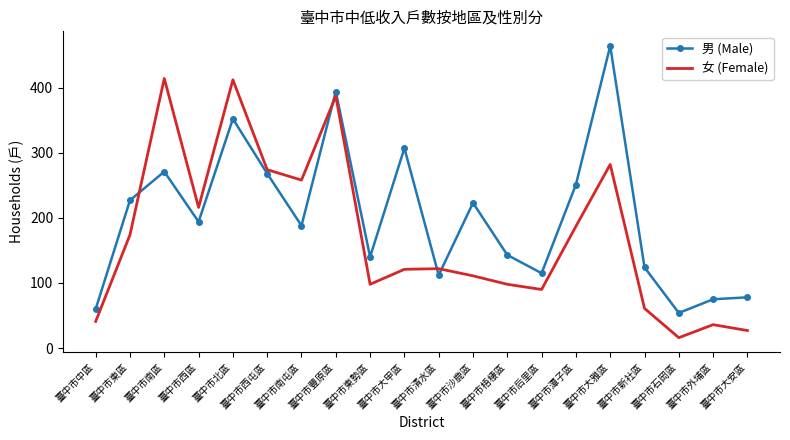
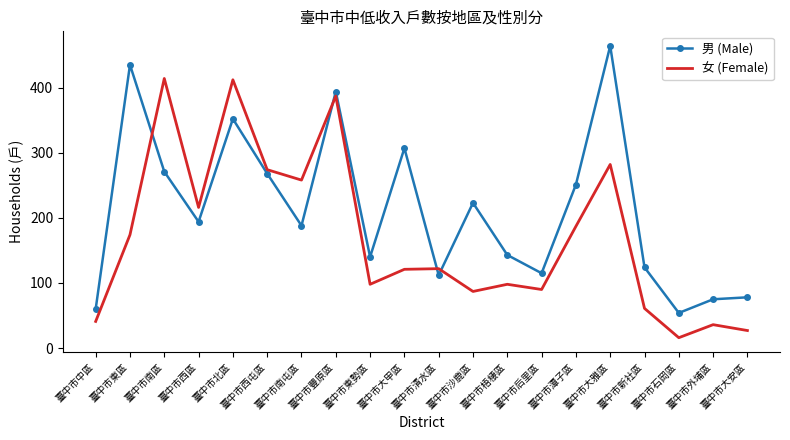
  {
    "男 (Male)": {
      "臺中市中區": 60,
-     "臺中市東區": 230,
+     "臺中市東區": 440,
      "臺中市南區": 270,
      "臺中市西區": 190,
      "臺中市北區": 350,
      "臺中市西屯區": 270,
      "臺中市南屯區": 190,
      "臺中市豐原區": 390,
      "臺中市東勢區": 140,
      "臺中市大甲區": 310,
      "臺中市清水區": 110,
      "臺中市沙鹿區": 220,
      "臺中市梧棲區": 140,
      "臺中市后里區": 120,
      "臺中市潭子區": 250,
      "臺中市大雅區": 460,
      "臺中市新社區": 120,
      "臺中市石岡區": 50,
      "臺中市外埔區": 80,
      "臺中市大安區": 80
    },
    "女 (Female)": {
      "臺中市中區": 40,
      "臺中市東區": 170,
      "臺中市南區": 410,
      "臺中市西區": 220,
      "臺中市北區": 410,
      "臺中市西屯區": 270,
      "臺中市南屯區": 260,
      "臺中市豐原區": 390,
      "臺中市東勢區": 100,
      "臺中市大甲區": 120,
      "臺中市清水區": 120,
-     "臺中市沙鹿區": 110,
+     "臺中市沙鹿區": 90,
      "臺中市梧棲區": 100,
      "臺中市后里區": 90,
      "臺中市潭子區": 190,
      "臺中市大雅區": 280,
      "臺中市新社區": 60,
      "臺中市石岡區": 20,
      "臺中市外埔區": 40,
      "臺中市大安區": 30
    }
  }
